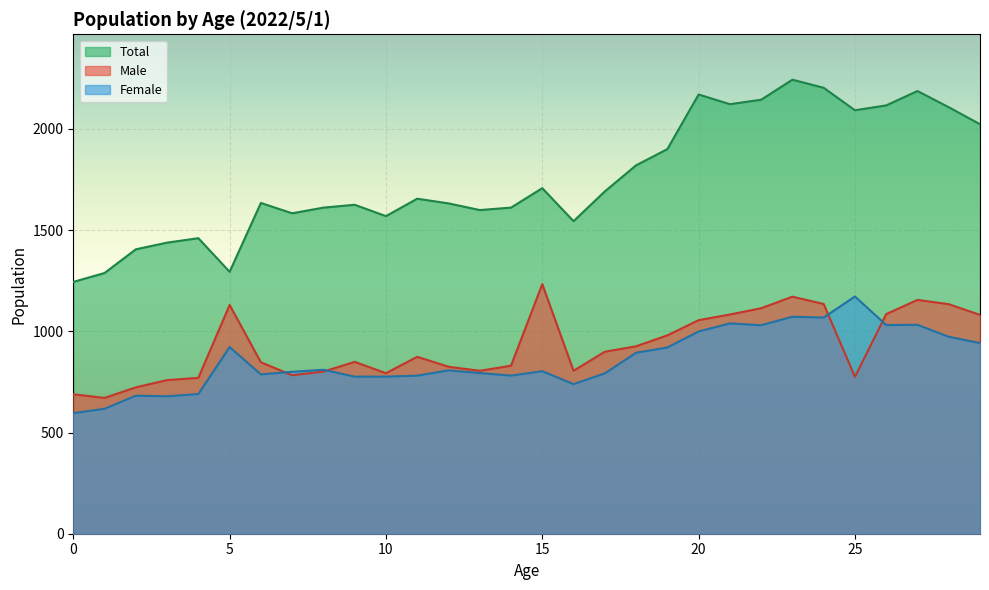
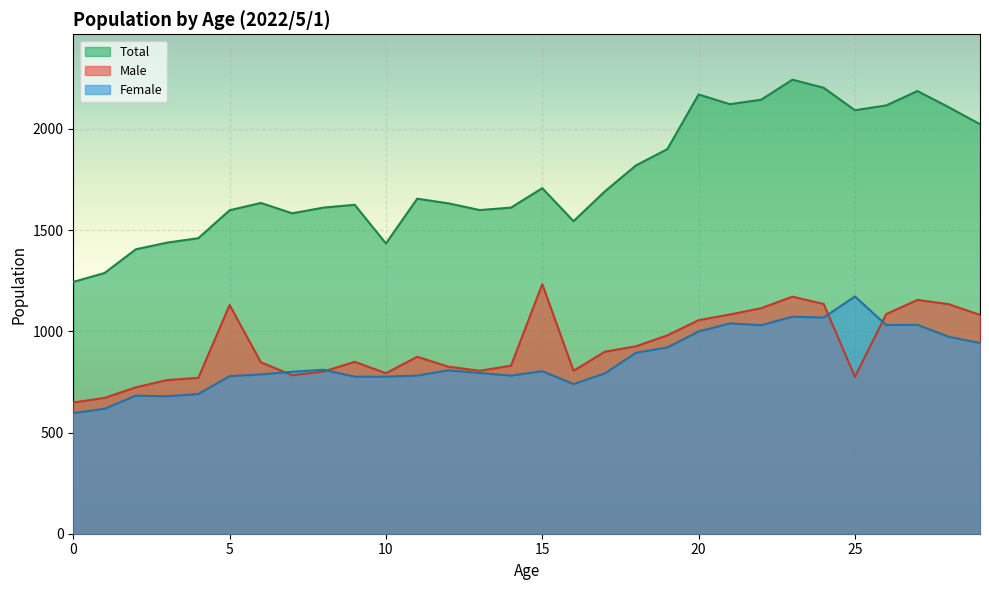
  {
    "Total": {
      "0": 1240,
-     "5": 1290,
-     "10": 1570,
+     "5": 1600,
+     "10": 1430,
      "15": 1710,
      "20": 2170,
      "25": 2090
    },
    "Male": {
-     "0": 690,
+     "0": 650,
      "5": 1130,
      "10": 790,
      "15": 1230,
      "20": 1060,
      "25": 780
    },
    "Female": {
      "0": 600,
-     "5": 920,
+     "5": 780,
      "10": 780,
      "15": 800,
      "20": 1000,
      "25": 1170
    }
  }
